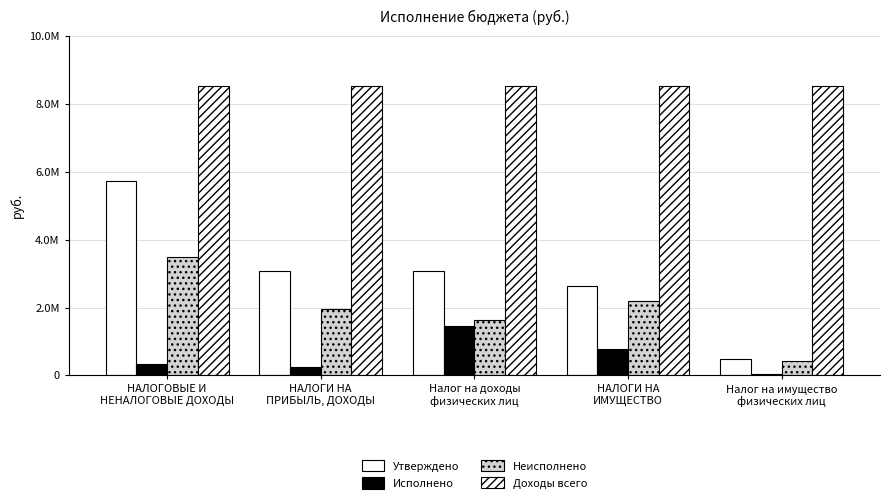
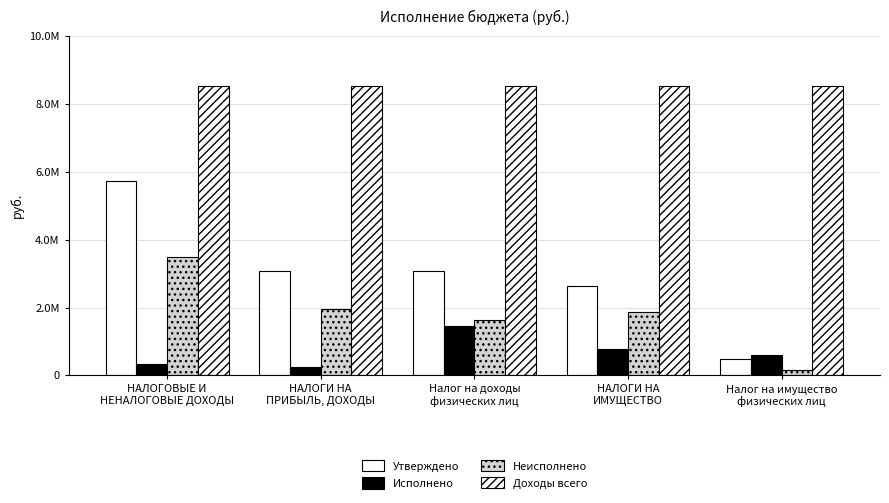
  {
    "Исполнено": {
      "НАЛОГОВЫЕ И НЕНАЛОГОВЫЕ ДОХОДЫ": 300000,
      "НАЛОГИ НА ПРИБЫЛЬ, ДОХОДЫ": 300000,
      "Налог на доходы физических лиц": 1400000,
      "НАЛОГИ НА ИМУЩЕСТВО": 800000,
-     "Налог на имущество физических лиц": 100000
+     "Налог на имущество физических лиц": 600000
    },
    "Неисполнено": {
      "НАЛОГОВЫЕ И НЕНАЛОГОВЫЕ ДОХОДЫ": 3500000,
      "НАЛОГИ НА ПРИБЫЛЬ, ДОХОДЫ": 2000000,
      "Налог на доходы физических лиц": 1600000,
-     "НАЛОГИ НА ИМУЩЕСТВО": 2200000,
-     "Налог на имущество физических лиц": 400000
+     "НАЛОГИ НА ИМУЩЕСТВО": 1900000,
+     "Налог на имущество физических лиц": 100000
    }
  }
